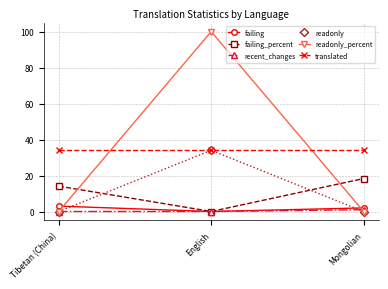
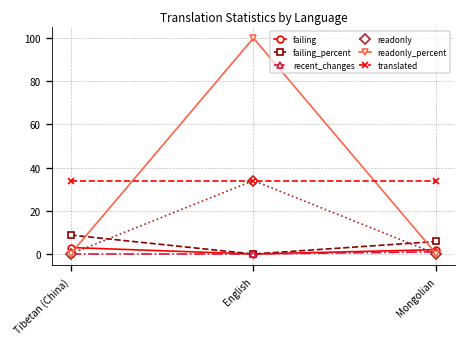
  {
    "failing_percent": {
-     "Tibetan (China)": 14,
-     "Mongolian": 18
+     "Tibetan (China)": 9,
+     "Mongolian": 6
    },
    "readonly_percent": {
      "English": 100
    }
  }
